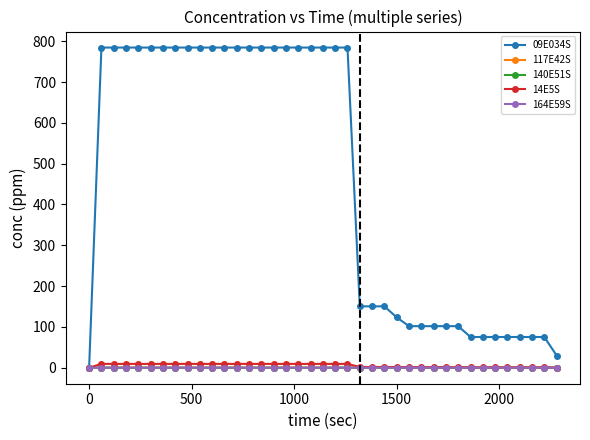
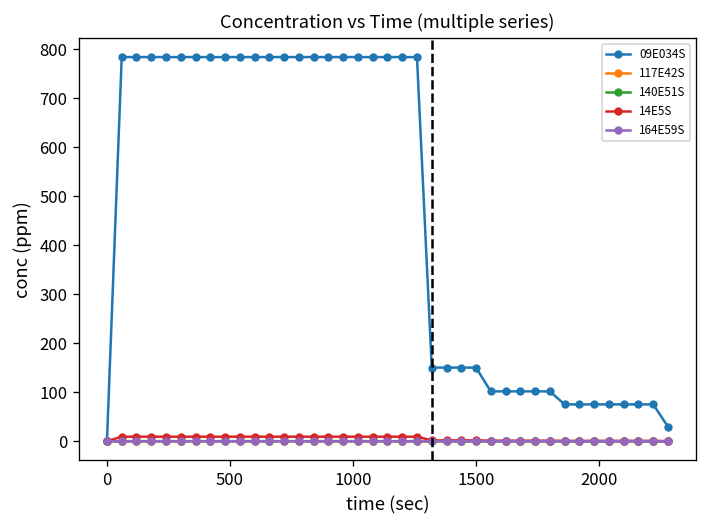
  {
    "09E034S": {
-     "1500": 120
+     "1500": 150
    }
  }
